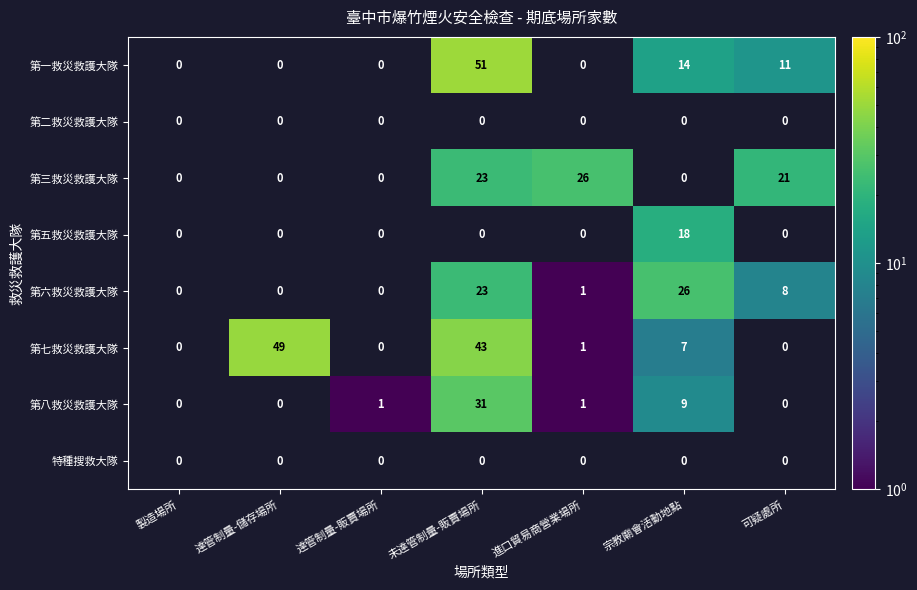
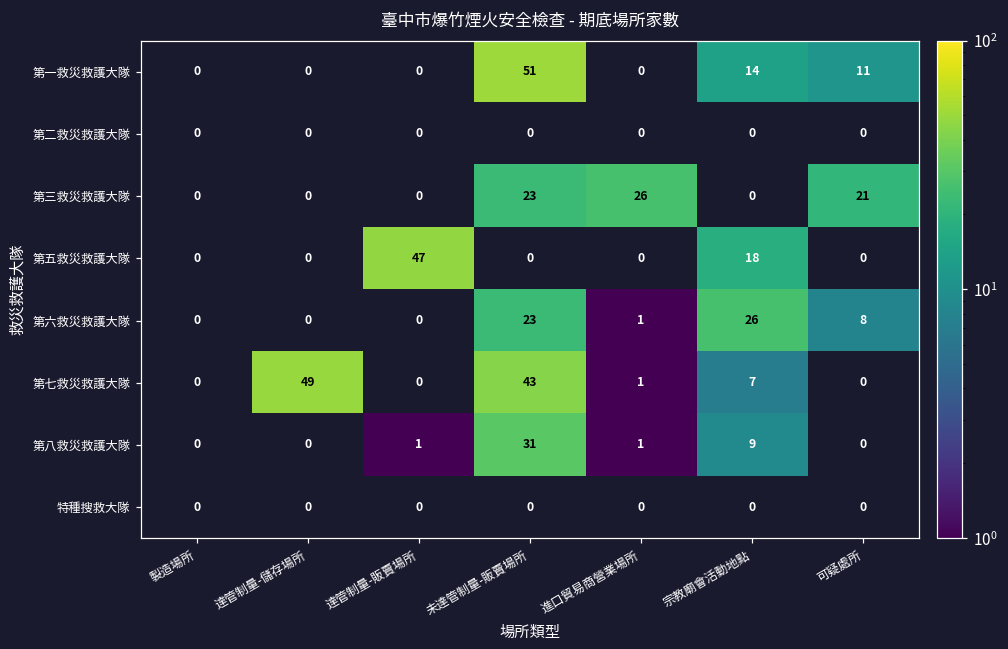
  {
    "第一救災救護大隊": {
      "製造場所": 0,
      "達管制量-儲存場所": 0,
      "達管制量-販賣場所": 0,
      "未達管制量-販賣場所": 51,
      "進口貿易商營業場所": 0,
      "宗教廟會活動地點": 14,
      "可疑處所": 11
    },
    "第二救災救護大隊": {
      "製造場所": 0,
      "達管制量-儲存場所": 0,
      "達管制量-販賣場所": 0,
      "未達管制量-販賣場所": 0,
      "進口貿易商營業場所": 0,
      "宗教廟會活動地點": 0,
      "可疑處所": 0
    },
    "第三救災救護大隊": {
      "製造場所": 0,
      "達管制量-儲存場所": 0,
      "達管制量-販賣場所": 0,
      "未達管制量-販賣場所": 23,
      "進口貿易商營業場所": 26,
      "宗教廟會活動地點": 0,
      "可疑處所": 21
    },
    "第五救災救護大隊": {
      "製造場所": 0,
      "達管制量-儲存場所": 0,
-     "達管制量-販賣場所": 0,
+     "達管制量-販賣場所": 47,
      "未達管制量-販賣場所": 0,
      "進口貿易商營業場所": 0,
      "宗教廟會活動地點": 18,
      "可疑處所": 0
    },
    "第六救災救護大隊": {
      "製造場所": 0,
      "達管制量-儲存場所": 0,
      "達管制量-販賣場所": 0,
      "未達管制量-販賣場所": 23,
      "進口貿易商營業場所": 1,
      "宗教廟會活動地點": 26,
      "可疑處所": 8
    },
    "第七救災救護大隊": {
      "製造場所": 0,
      "達管制量-儲存場所": 49,
      "達管制量-販賣場所": 0,
      "未達管制量-販賣場所": 43,
      "進口貿易商營業場所": 1,
      "宗教廟會活動地點": 7,
      "可疑處所": 0
    },
    "第八救災救護大隊": {
      "製造場所": 0,
      "達管制量-儲存場所": 0,
      "達管制量-販賣場所": 1,
      "未達管制量-販賣場所": 31,
      "進口貿易商營業場所": 1,
      "宗教廟會活動地點": 9,
      "可疑處所": 0
    },
    "特種搜救大隊": {
      "製造場所": 0,
      "達管制量-儲存場所": 0,
      "達管制量-販賣場所": 0,
      "未達管制量-販賣場所": 0,
      "進口貿易商營業場所": 0,
      "宗教廟會活動地點": 0,
      "可疑處所": 0
    }
  }
